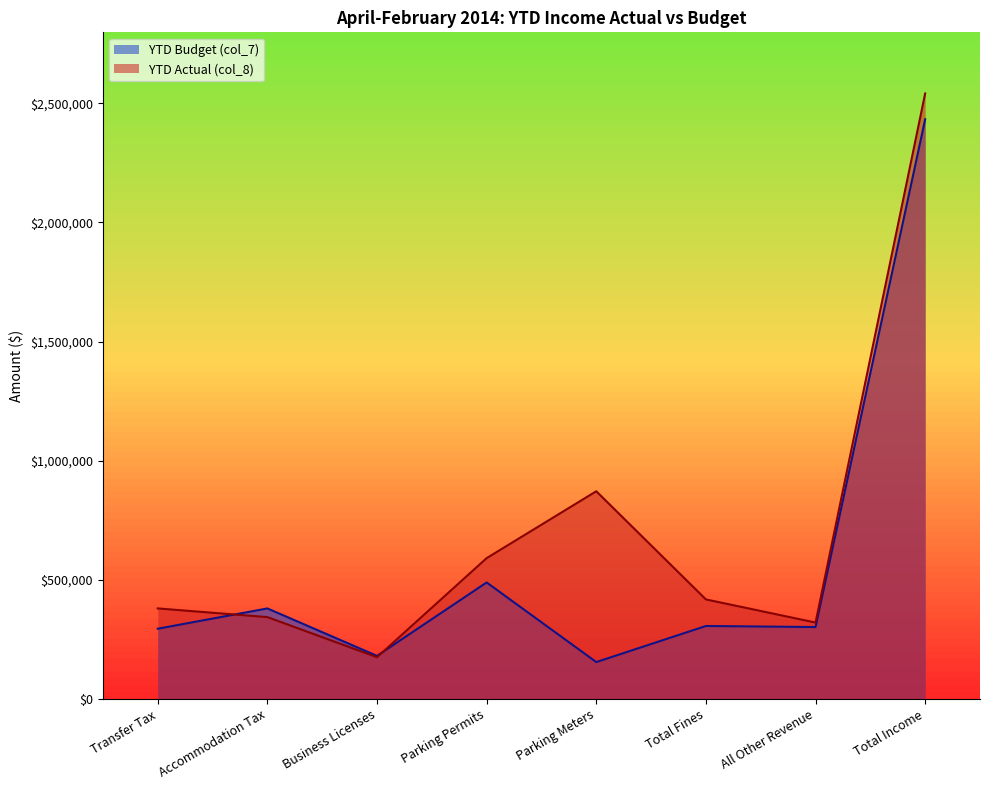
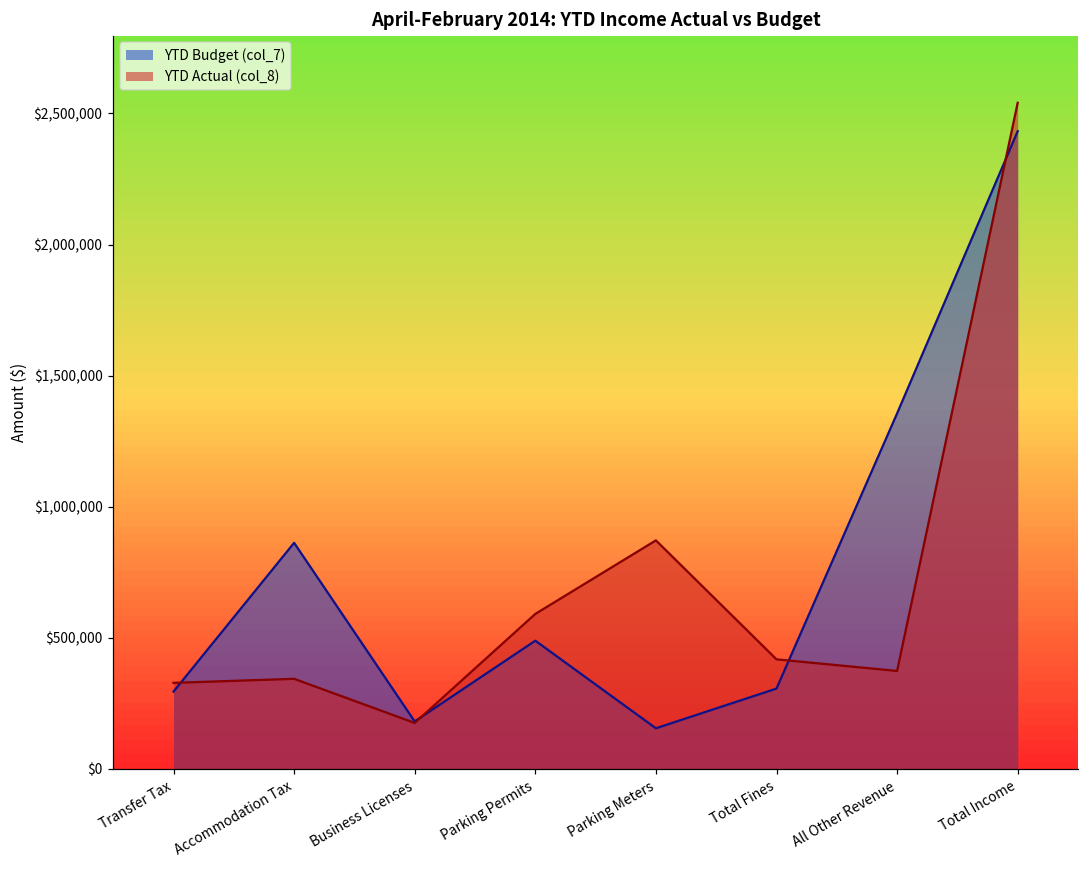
  {
    "YTD Budget (col_7)": {
      "Transfer Tax": "$290,000",
-     "Accommodation Tax": "$380,000",
+     "Accommodation Tax": "$860,000",
      "Parking Permits": "$490,000",
      "Parking Meters": "$160,000",
      "Total Fines": "$310,000",
-     "All Other Revenue": "$300,000",
+     "All Other Revenue": "$1,360,000",
      "Total Income": "$2,430,000"
    },
    "YTD Actual (col_8)": {
-     "Transfer Tax": "$380,000",
+     "Transfer Tax": "$330,000",
      "Accommodation Tax": "$340,000",
      "Parking Permits": "$590,000",
      "Parking Meters": "$870,000",
      "Total Fines": "$420,000",
-     "All Other Revenue": "$320,000",
+     "All Other Revenue": "$370,000",
      "Total Income": "$2,540,000"
    }
  }
